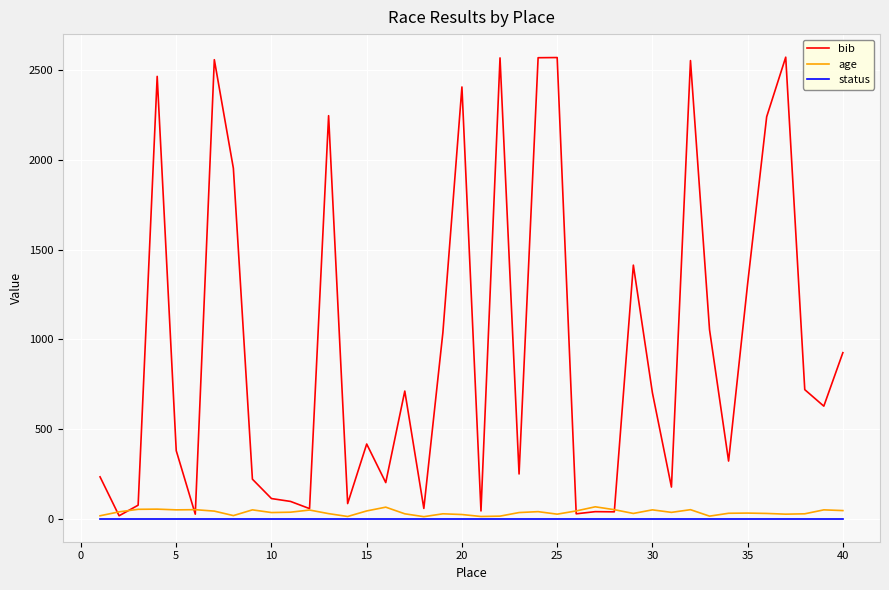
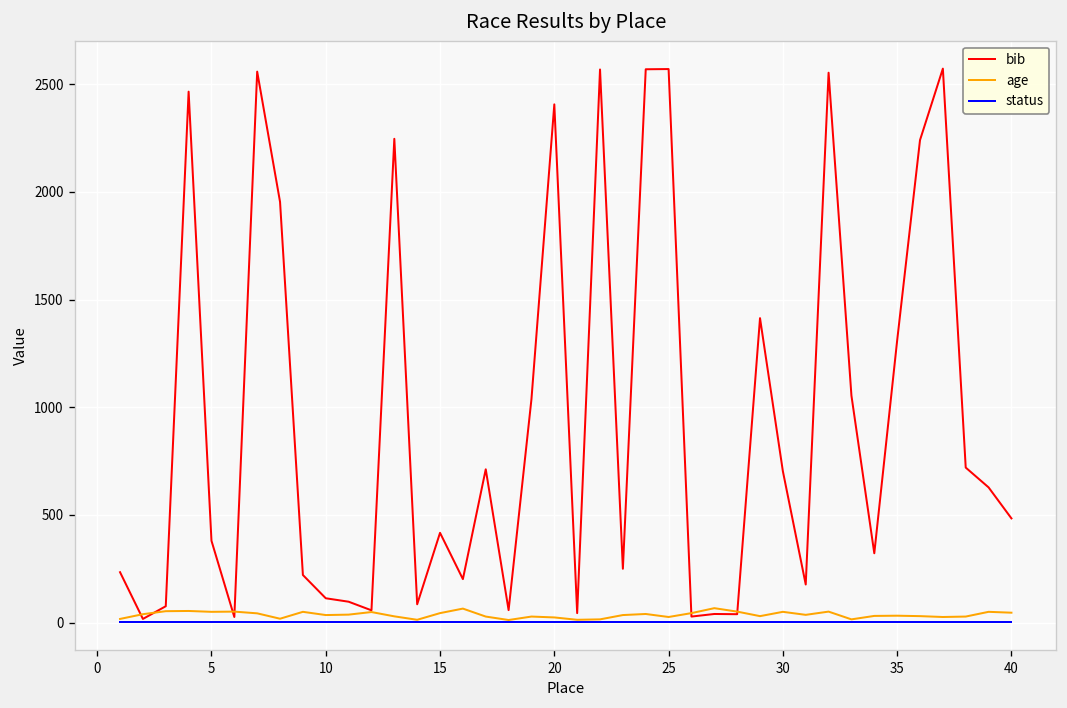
  {
    "bib": {
      "5": 380,
      "10": 110,
      "15": 420,
      "20": 2410,
      "25": 2570,
      "30": 700,
      "35": 1310,
-     "40": 930
+     "40": 480
    },
    "age": {
      "5": 50,
      "10": 40,
      "15": 40,
      "20": 20,
      "25": 30,
      "30": 50,
      "35": 30,
      "40": 50
    },
    "status": {
      "5": 0,
      "10": 0,
      "15": 0,
      "20": 0,
      "25": 0,
      "30": 0,
      "35": 0,
      "40": 0
    }
  }
